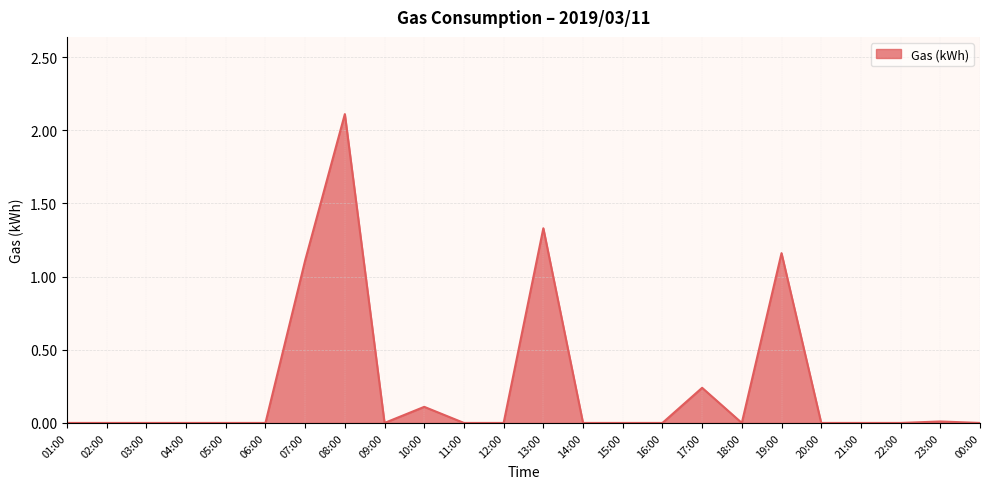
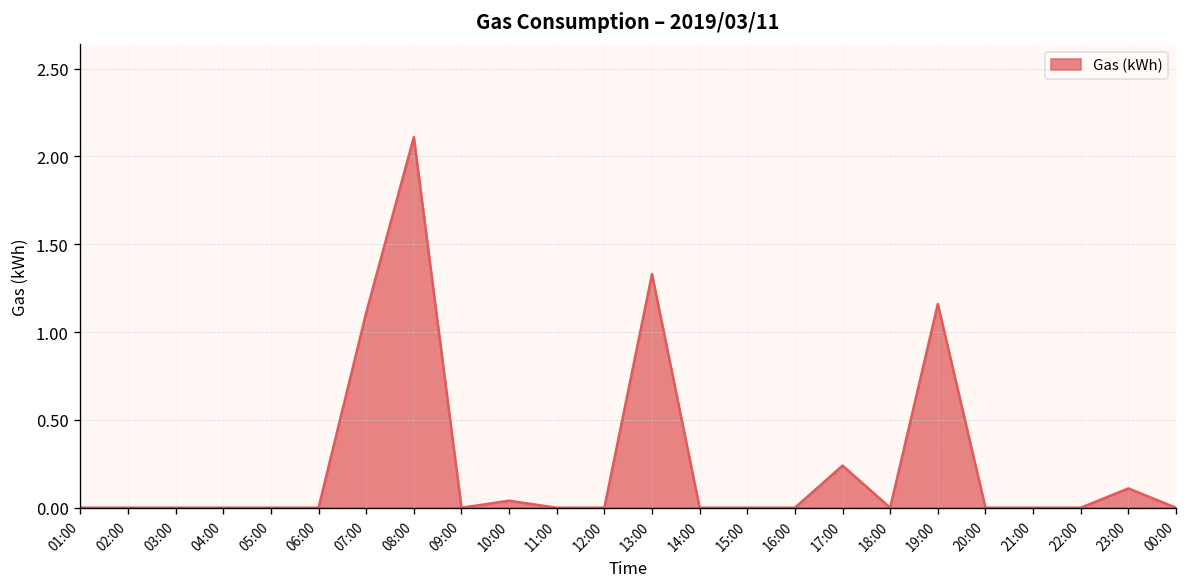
  {
    "01:00": 0.00,
    "02:00": 0.00,
    "03:00": 0.00,
    "04:00": 0.00,
    "05:00": 0.00,
    "06:00": 0.00,
    "07:00": 1.11,
    "08:00": 2.11,
    "09:00": 0.00,
-   "10:00": 0.11,
+   "10:00": 0.04,
    "11:00": 0.00,
    "12:00": 0.00,
    "13:00": 1.33,
    "14:00": 0.00,
    "15:00": 0.00,
    "16:00": 0.00,
    "17:00": 0.24,
    "18:00": 0.00,
    "19:00": 1.16,
    "20:00": 0.00,
    "21:00": 0.00,
    "22:00": 0.00,
-   "23:00": 0.01,
+   "23:00": 0.11,
    "00:00": 0.00
  }
